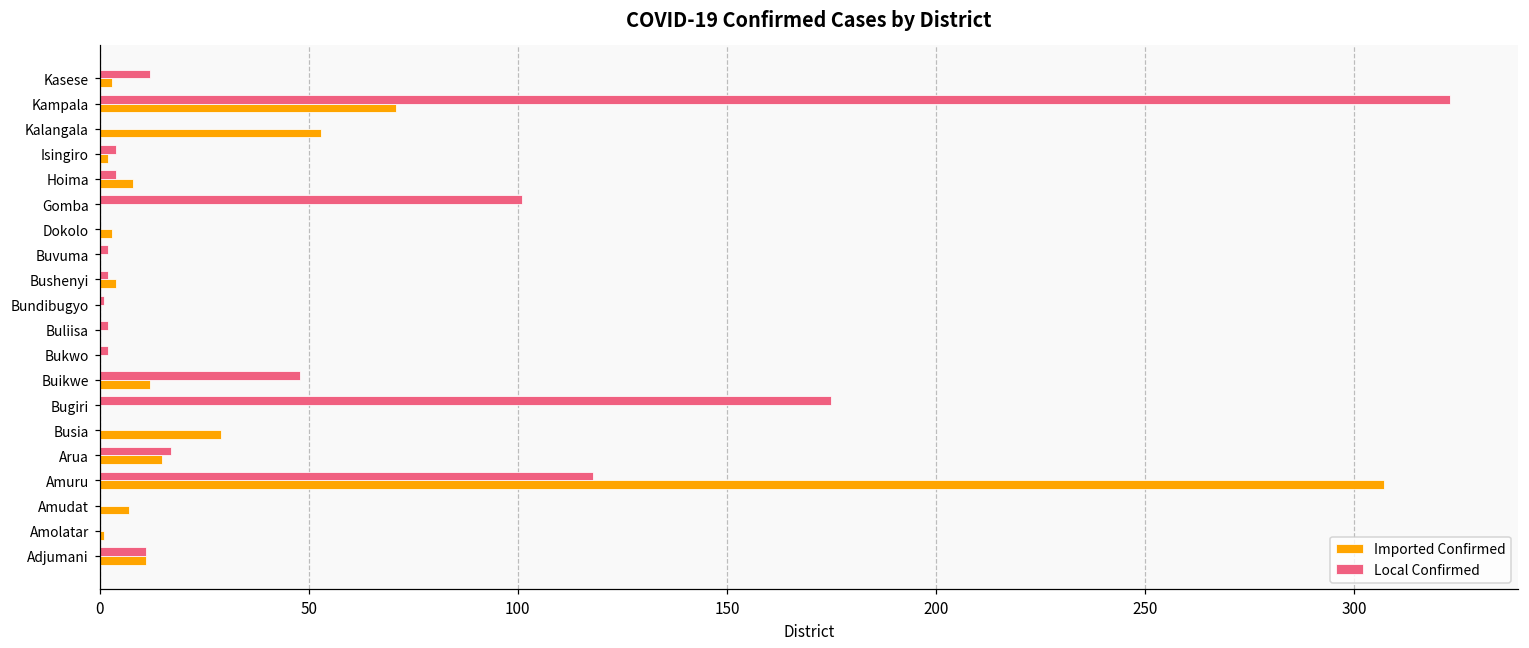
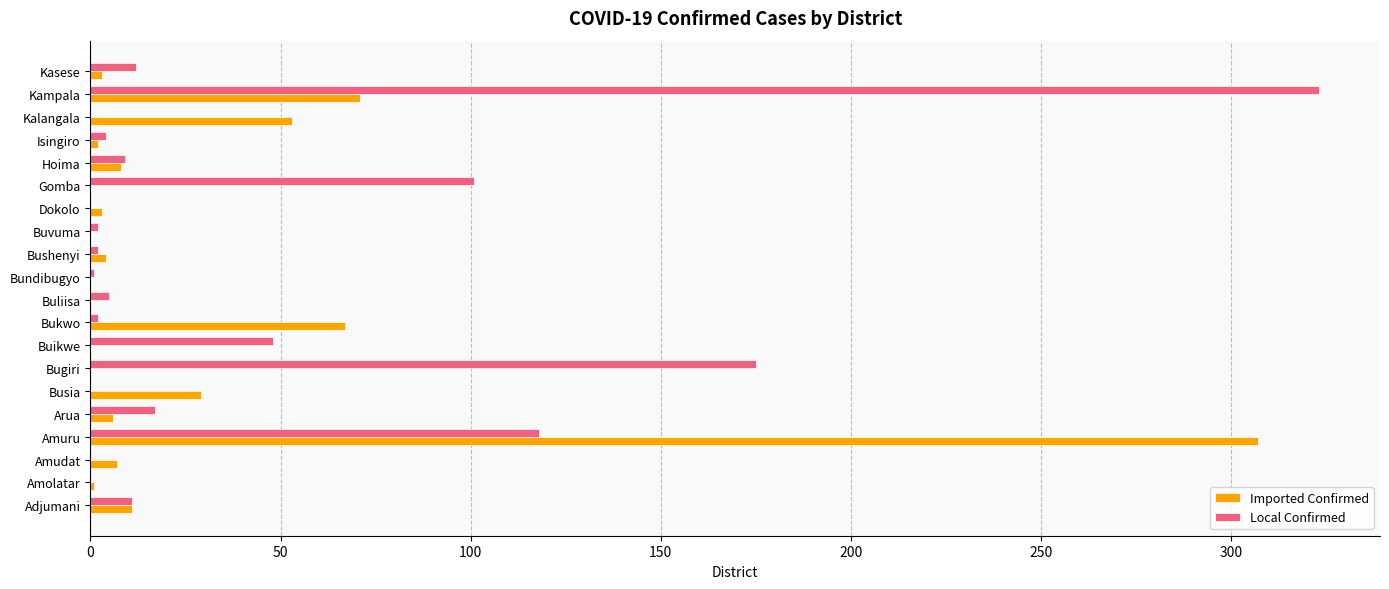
  {
    "Imported Confirmed": {
      "Kasese": 3,
      "Kampala": 71,
      "Kalangala": 53,
      "Isingiro": 2,
      "Hoima": 8,
      "Gomba": 0,
      "Dokolo": 3,
      "Buvuma": 0,
      "Bushenyi": 4,
      "Bundibugyo": 0,
      "Buliisa": 0,
-     "Bukwo": 0,
-     "Buikwe": 12,
+     "Bukwo": 67,
+     "Buikwe": 0,
      "Bugiri": 0,
      "Busia": 29,
-     "Arua": 15,
+     "Arua": 6,
      "Amuru": 307,
      "Amudat": 7,
      "Amolatar": 1,
      "Adjumani": 11
    },
    "Local Confirmed": {
      "Kasese": 12,
      "Kampala": 323,
      "Kalangala": 0,
      "Isingiro": 4,
-     "Hoima": 4,
+     "Hoima": 9,
      "Gomba": 101,
      "Dokolo": 0,
      "Buvuma": 2,
      "Bushenyi": 2,
      "Bundibugyo": 1,
-     "Buliisa": 2,
+     "Buliisa": 5,
      "Bukwo": 2,
      "Buikwe": 48,
      "Bugiri": 175,
      "Busia": 0,
      "Arua": 17,
      "Amuru": 118,
      "Amudat": 0,
      "Amolatar": 0,
      "Adjumani": 11
    }
  }
